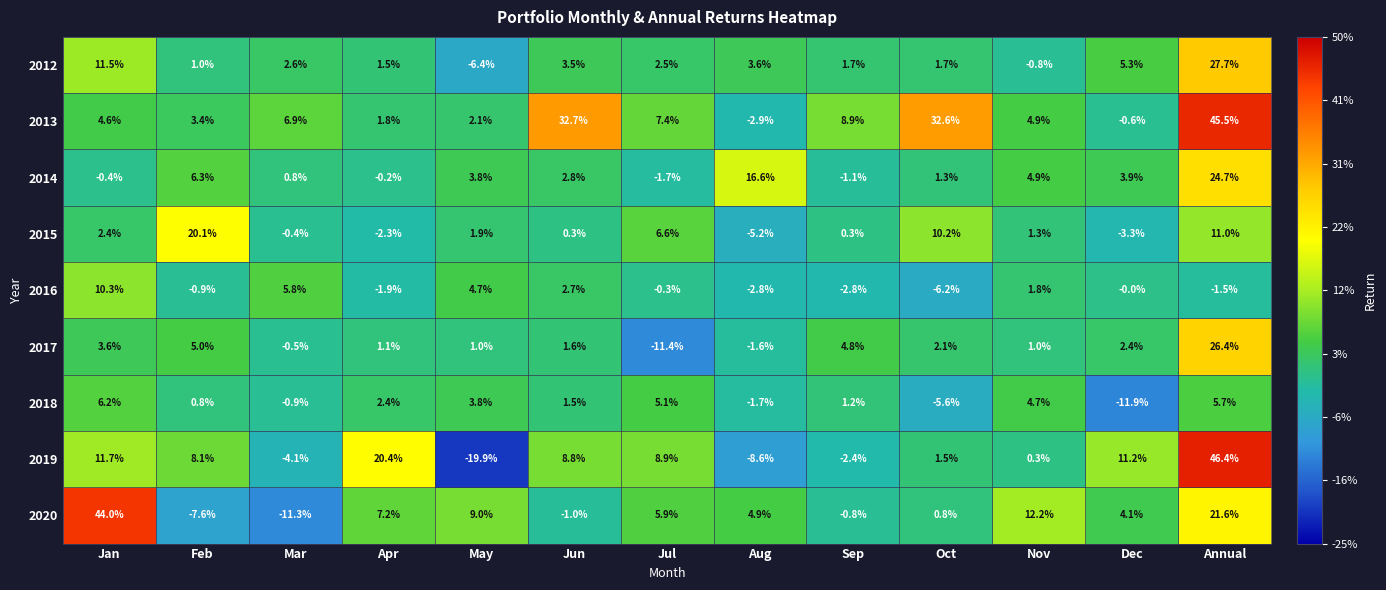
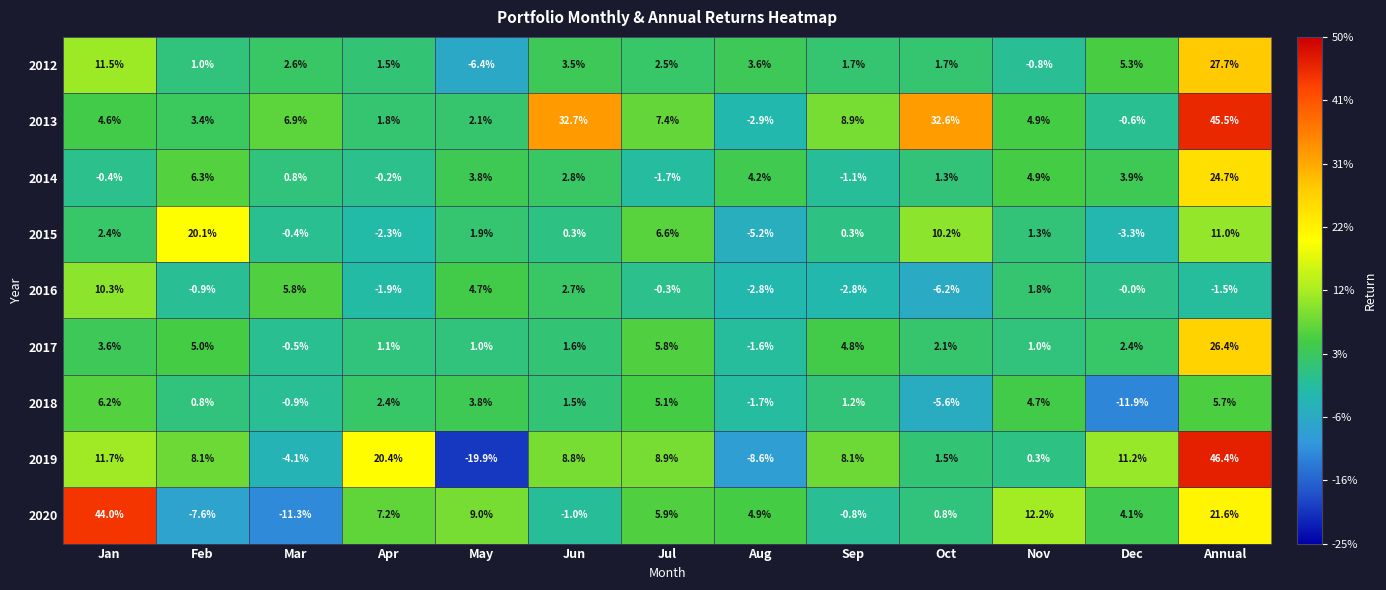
  {
    "2012": {
      "Jan": "11.5%",
      "Feb": "1.0%",
      "Mar": "2.6%",
      "Apr": "1.5%",
      "May": "-6.4%",
      "Jun": "3.5%",
      "Jul": "2.5%",
      "Aug": "3.6%",
      "Sep": "1.7%",
      "Oct": "1.7%",
      "Nov": "-0.8%",
      "Dec": "5.3%",
      "Annual": "27.7%"
    },
    "2013": {
      "Jan": "4.6%",
      "Feb": "3.4%",
      "Mar": "6.9%",
      "Apr": "1.8%",
      "May": "2.1%",
      "Jun": "32.7%",
      "Jul": "7.4%",
      "Aug": "-2.9%",
      "Sep": "8.9%",
      "Oct": "32.6%",
      "Nov": "4.9%",
      "Dec": "-0.6%",
      "Annual": "45.5%"
    },
    "2014": {
      "Jan": "-0.4%",
      "Feb": "6.3%",
      "Mar": "0.8%",
      "Apr": "-0.2%",
      "May": "3.8%",
      "Jun": "2.8%",
      "Jul": "-1.7%",
-     "Aug": "16.6%",
+     "Aug": "4.2%",
      "Sep": "-1.1%",
      "Oct": "1.3%",
      "Nov": "4.9%",
      "Dec": "3.9%",
      "Annual": "24.7%"
    },
    "2015": {
      "Jan": "2.4%",
      "Feb": "20.1%",
      "Mar": "-0.4%",
      "Apr": "-2.3%",
      "May": "1.9%",
      "Jun": "0.3%",
      "Jul": "6.6%",
      "Aug": "-5.2%",
      "Sep": "0.3%",
      "Oct": "10.2%",
      "Nov": "1.3%",
      "Dec": "-3.3%",
      "Annual": "11.0%"
    },
    "2016": {
      "Jan": "10.3%",
      "Feb": "-0.9%",
      "Mar": "5.8%",
      "Apr": "-1.9%",
      "May": "4.7%",
      "Jun": "2.7%",
      "Jul": "-0.3%",
      "Aug": "-2.8%",
      "Sep": "-2.8%",
      "Oct": "-6.2%",
      "Nov": "1.8%",
      "Dec": "-0.0%",
      "Annual": "-1.5%"
    },
    "2017": {
      "Jan": "3.6%",
      "Feb": "5.0%",
      "Mar": "-0.5%",
      "Apr": "1.1%",
      "May": "1.0%",
      "Jun": "1.6%",
-     "Jul": "-11.4%",
+     "Jul": "5.8%",
      "Aug": "-1.6%",
      "Sep": "4.8%",
      "Oct": "2.1%",
      "Nov": "1.0%",
      "Dec": "2.4%",
      "Annual": "26.4%"
    },
    "2018": {
      "Jan": "6.2%",
      "Feb": "0.8%",
      "Mar": "-0.9%",
      "Apr": "2.4%",
      "May": "3.8%",
      "Jun": "1.5%",
      "Jul": "5.1%",
      "Aug": "-1.7%",
      "Sep": "1.2%",
      "Oct": "-5.6%",
      "Nov": "4.7%",
      "Dec": "-11.9%",
      "Annual": "5.7%"
    },
    "2019": {
      "Jan": "11.7%",
      "Feb": "8.1%",
      "Mar": "-4.1%",
      "Apr": "20.4%",
      "May": "-19.9%",
      "Jun": "8.8%",
      "Jul": "8.9%",
      "Aug": "-8.6%",
-     "Sep": "-2.4%",
+     "Sep": "8.1%",
      "Oct": "1.5%",
      "Nov": "0.3%",
      "Dec": "11.2%",
      "Annual": "46.4%"
    },
    "2020": {
      "Jan": "44.0%",
      "Feb": "-7.6%",
      "Mar": "-11.3%",
      "Apr": "7.2%",
      "May": "9.0%",
      "Jun": "-1.0%",
      "Jul": "5.9%",
      "Aug": "4.9%",
      "Sep": "-0.8%",
      "Oct": "0.8%",
      "Nov": "12.2%",
      "Dec": "4.1%",
      "Annual": "21.6%"
    }
  }
